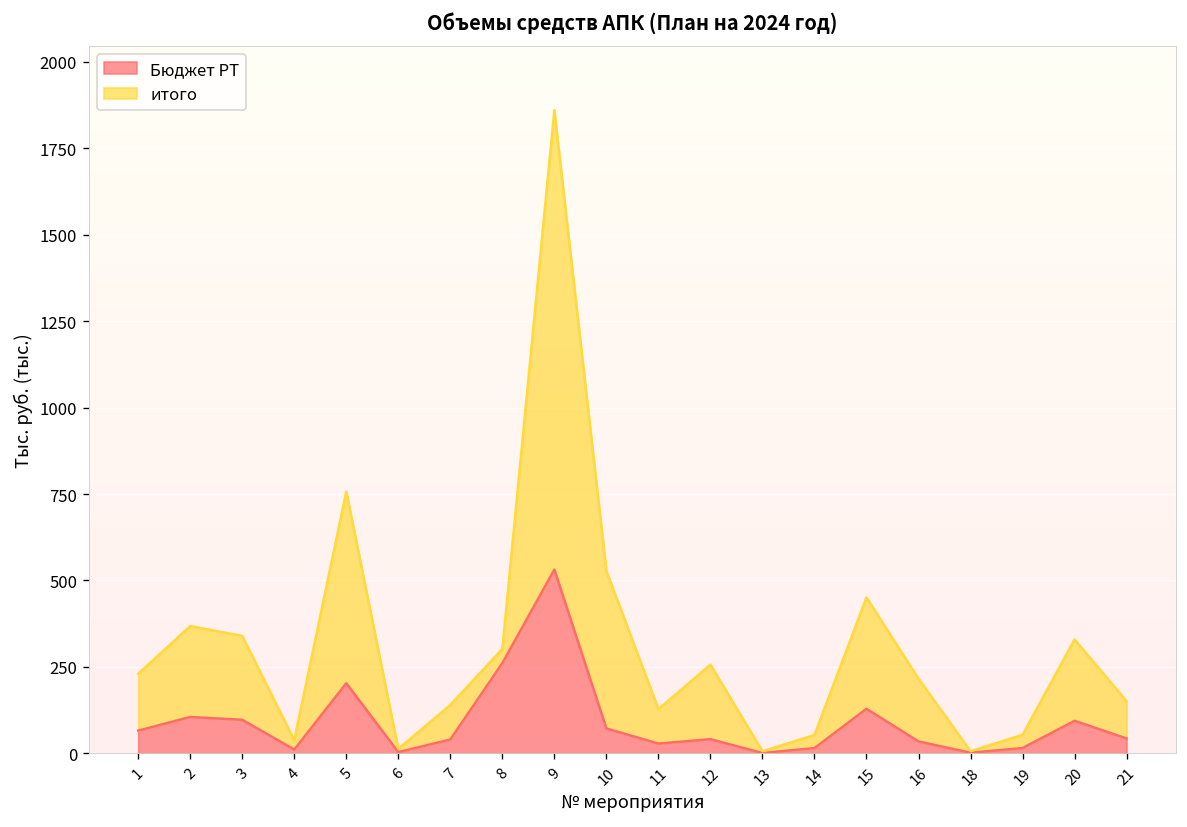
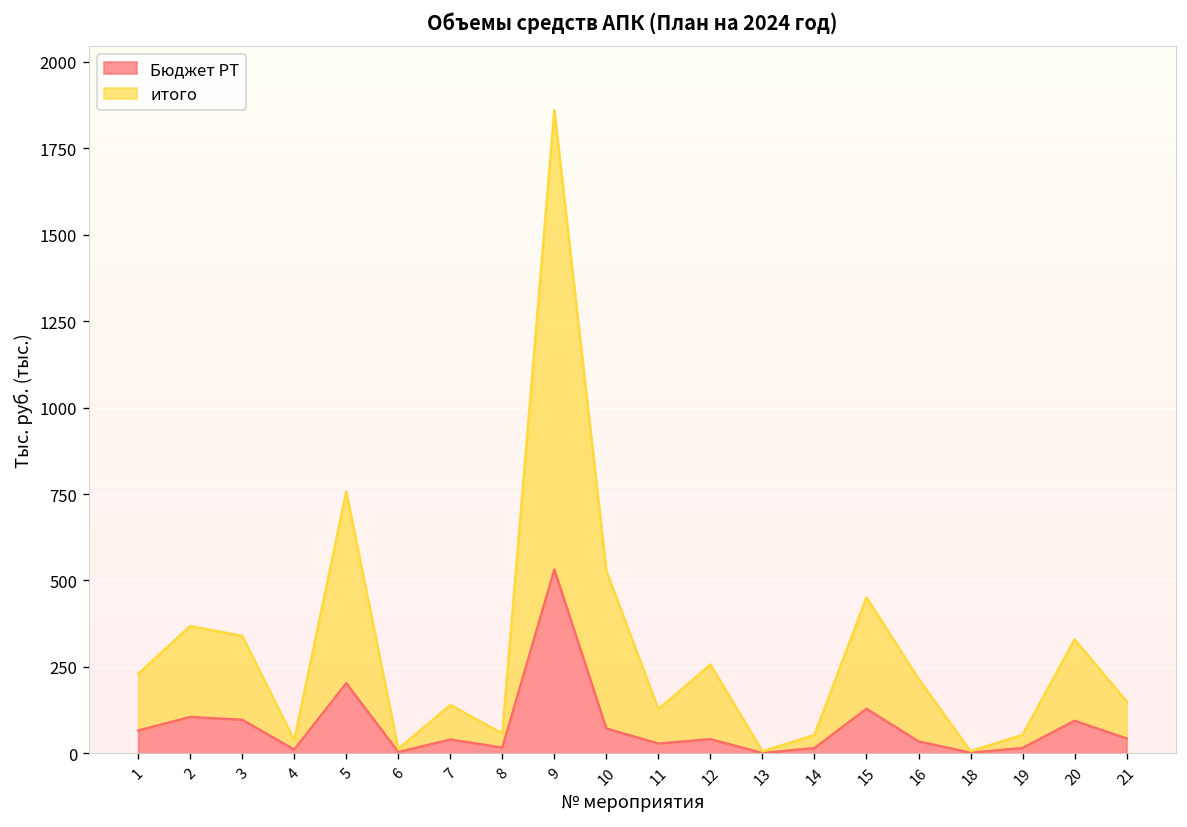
  {
    "Бюджет РТ": {
      "1": 70,
      "2": 110,
      "3": 100,
      "4": 10,
      "5": 200,
      "6": 0,
      "7": 40,
-     "8": 260,
+     "8": 20,
      "9": 530,
      "10": 70,
      "11": 30,
      "12": 40,
      "14": 20,
      "15": 130,
      "16": 30,
      "19": 20,
      "20": 90,
      "21": 40
    },
    "итого": {
      "1": 160,
      "2": 260,
      "3": 240,
      "4": 30,
      "5": 550,
      "6": 10,
      "7": 100,
      "8": 40,
      "9": 1330,
      "10": 460,
      "11": 100,
      "12": 220,
      "14": 40,
      "15": 320,
      "16": 180,
      "19": 40,
      "20": 240,
      "21": 110
    }
  }
